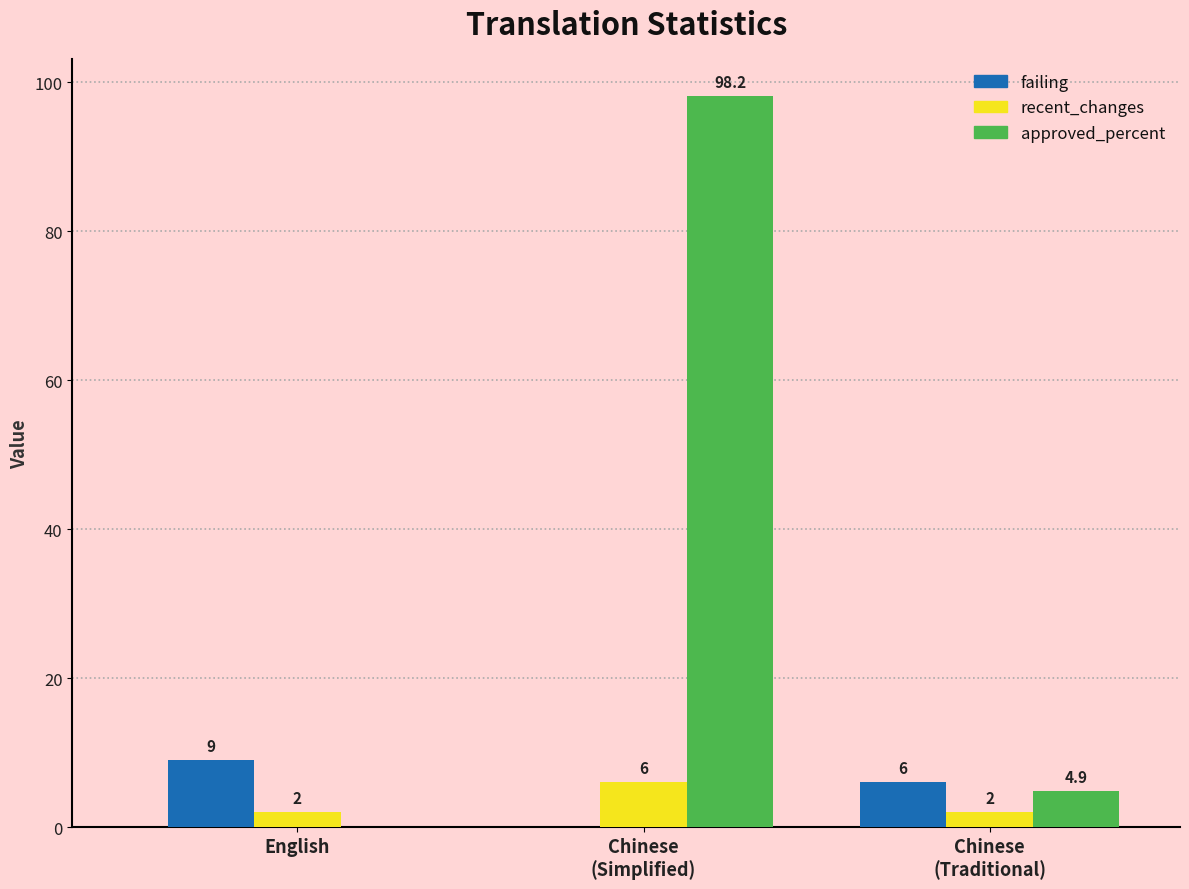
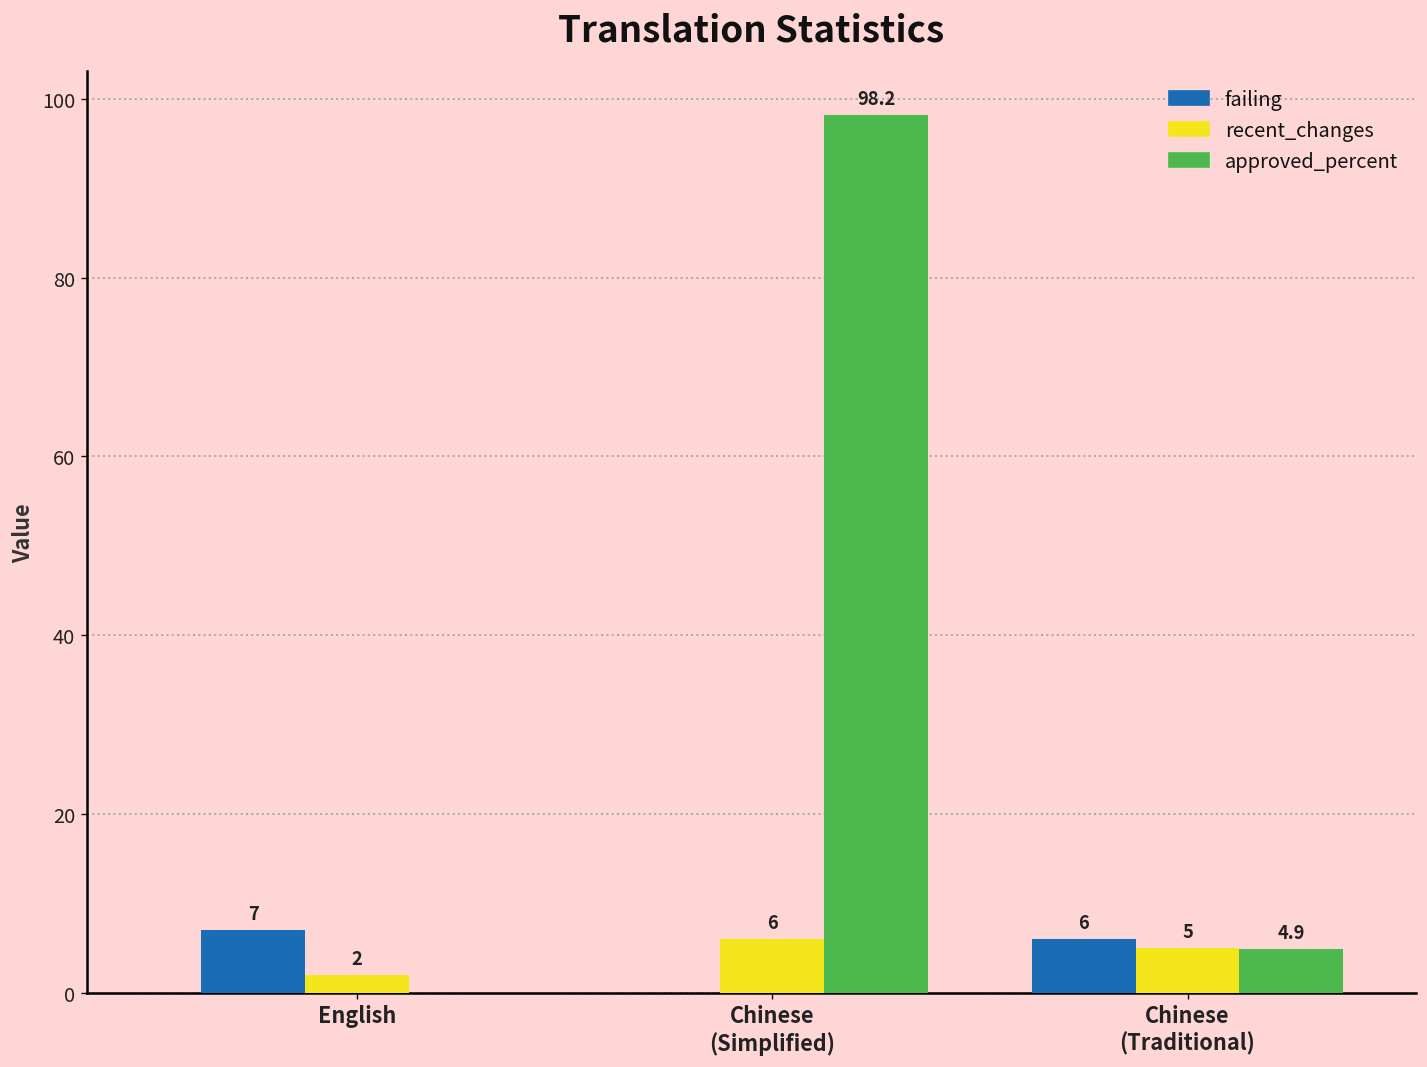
  {
    "failing": {
-     "English": 9,
+     "English": 7,
      "Chinese (Traditional)": 6
    },
    "recent_changes": {
      "English": 2,
      "Chinese (Simplified)": 6,
-     "Chinese (Traditional)": 2
+     "Chinese (Traditional)": 5
    },
    "approved_percent": {
      "Chinese (Simplified)": 98.2,
      "Chinese (Traditional)": 4.9
    }
  }
